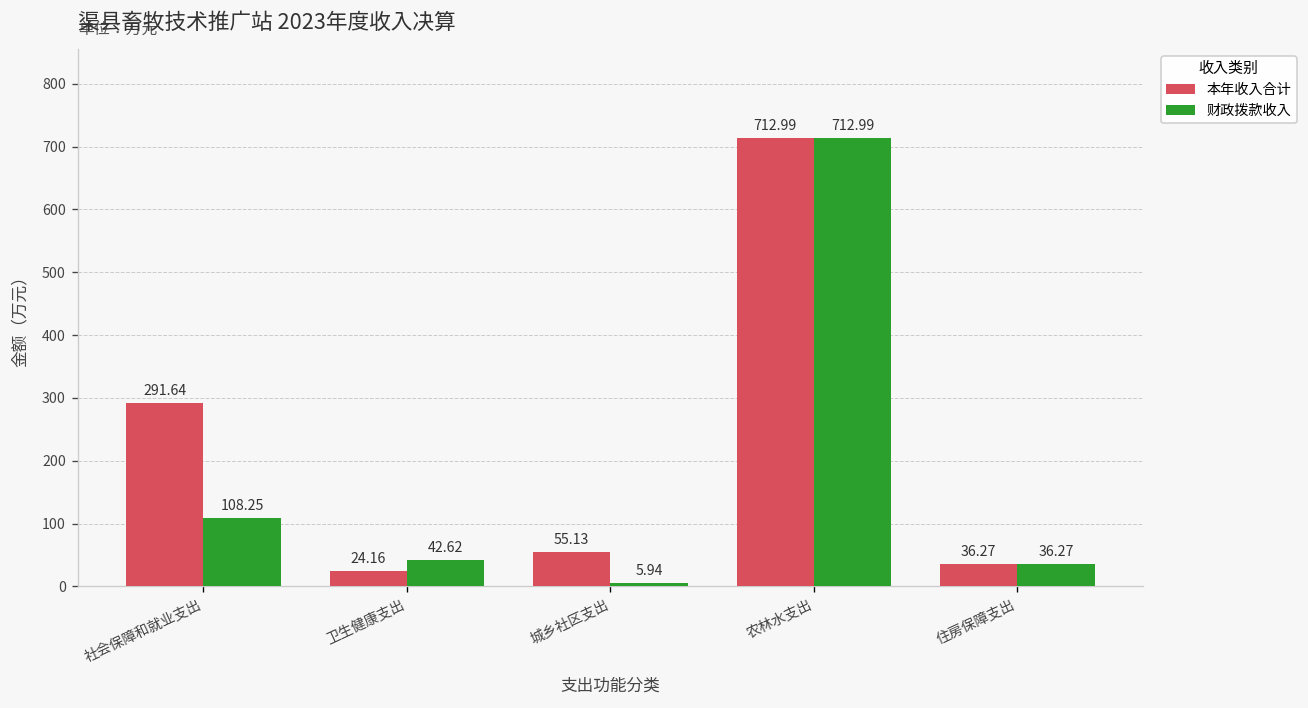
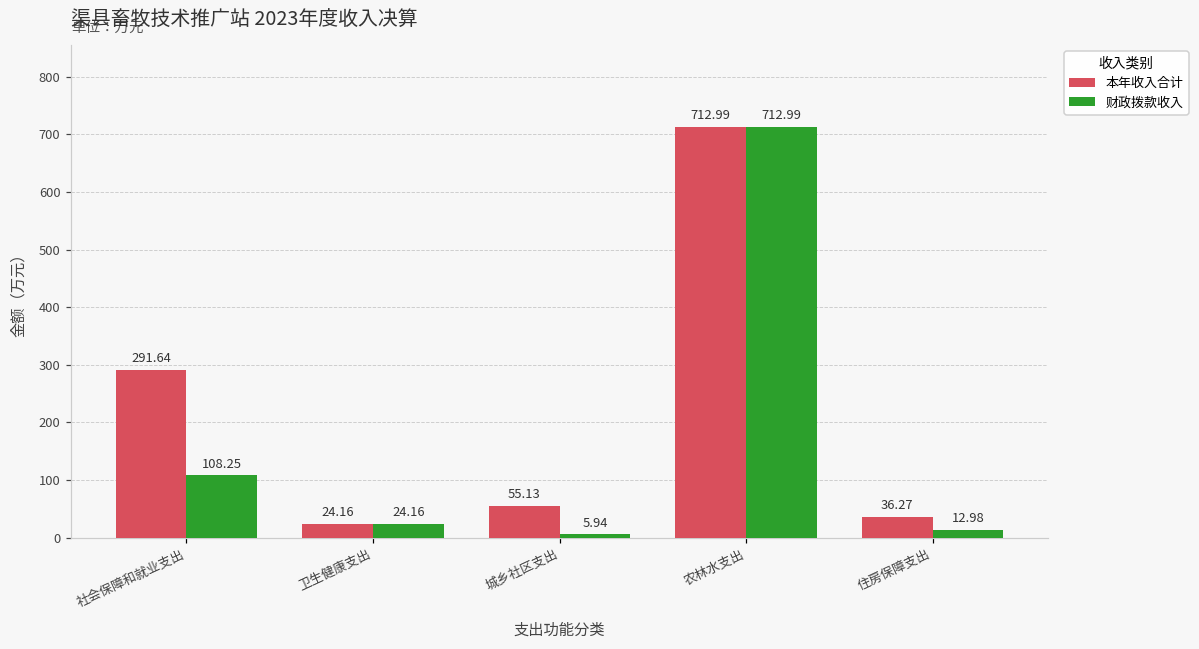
  {
    "本年收入合计": {
      "社会保障和就业支出": 291.64,
      "卫生健康支出": 24.16,
      "城乡社区支出": 55.13,
      "农林水支出": 712.99,
      "住房保障支出": 36.27
    },
    "财政拨款收入": {
      "社会保障和就业支出": 108.25,
-     "卫生健康支出": 42.62,
+     "卫生健康支出": 24.16,
      "城乡社区支出": 5.94,
      "农林水支出": 712.99,
-     "住房保障支出": 36.27
+     "住房保障支出": 12.98
    }
  }
